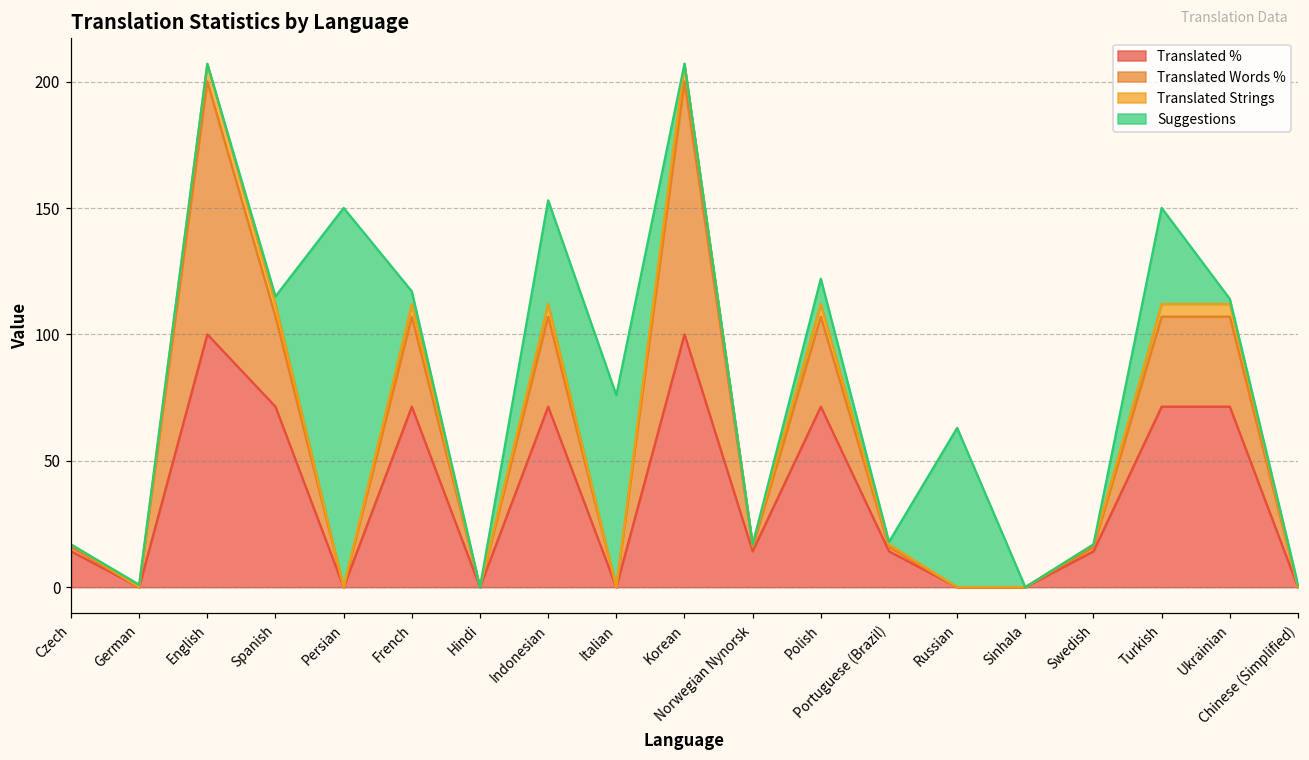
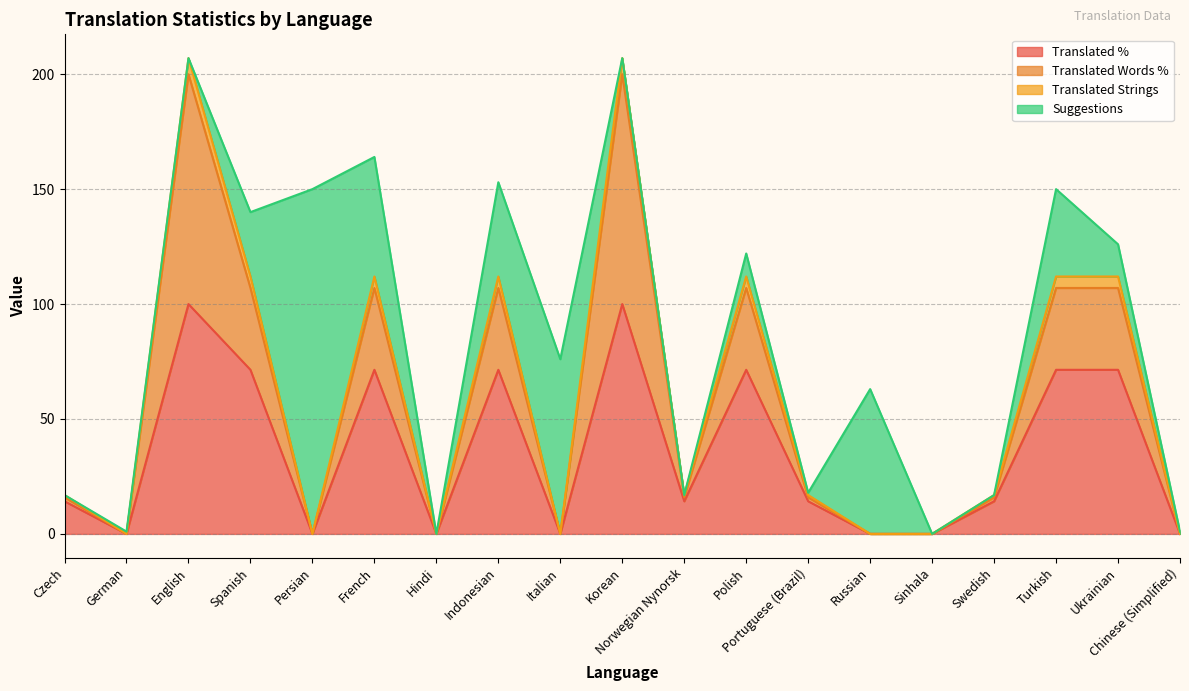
  {
    "Suggestions": {
-     "Spanish": 3,
+     "Spanish": 28,
      "Persian": 150,
-     "French": 5,
+     "French": 52,
      "Indonesian": 41,
      "Italian": 76,
      "Polish": 10,
      "Russian": 63,
      "Turkish": 38,
-     "Ukrainian": 2
+     "Ukrainian": 14
    }
  }
